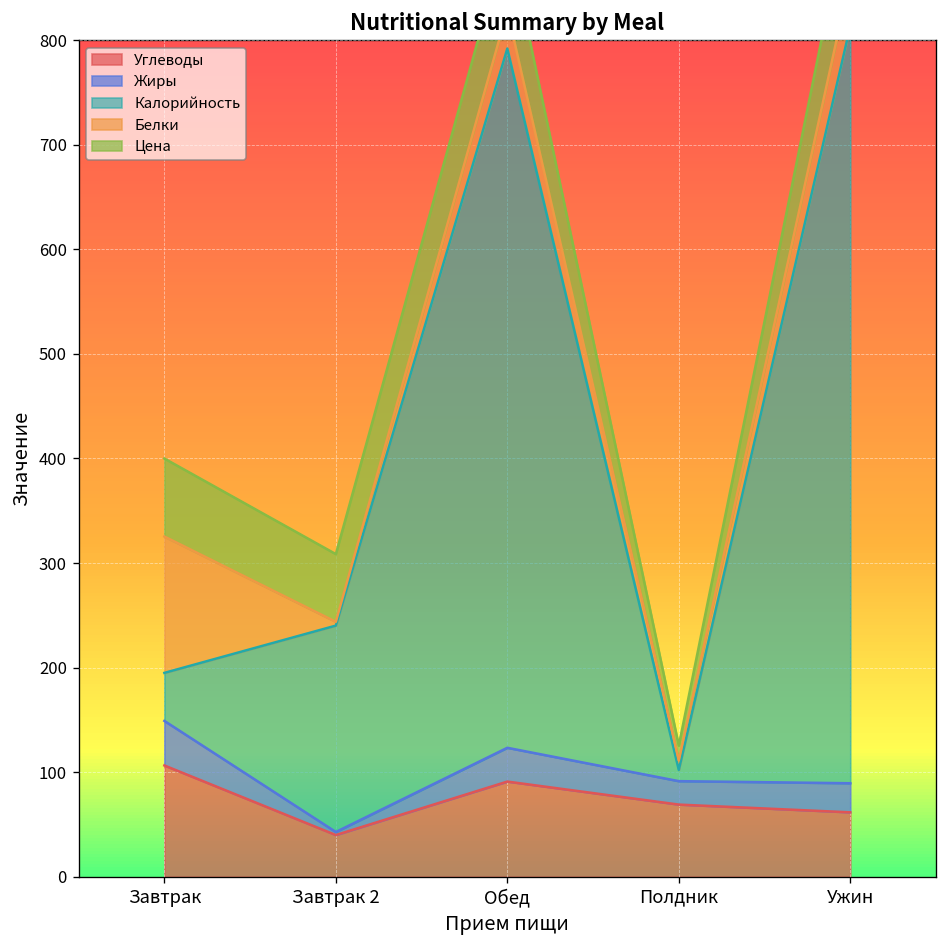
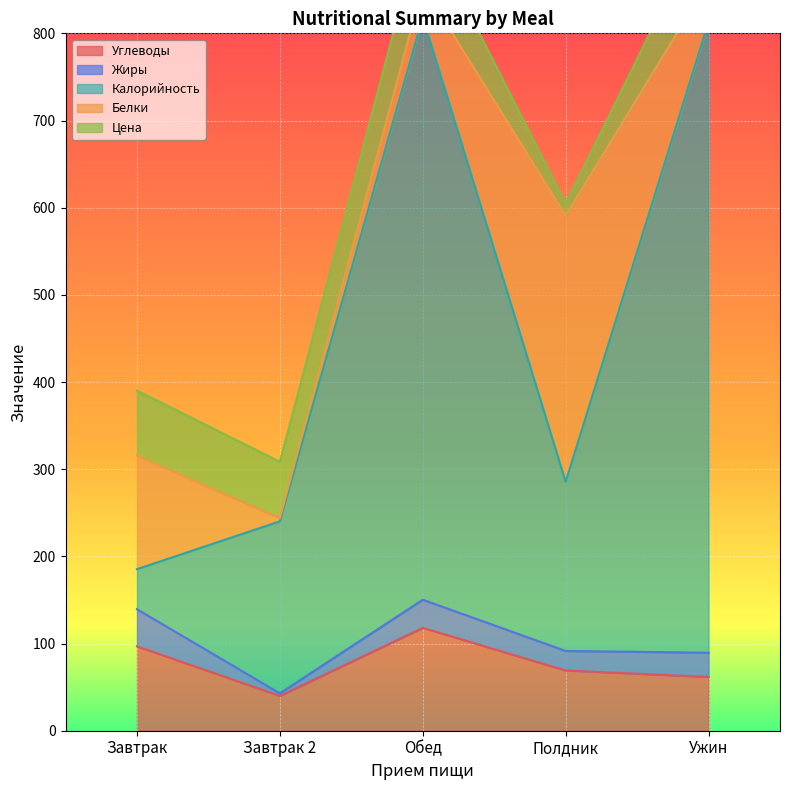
  {
    "Углеводы": {
-     "Завтрак": 110,
+     "Завтрак": 100,
      "Завтрак 2": 40,
-     "Обед": 90,
+     "Обед": 120,
      "Полдник": 70,
      "Ужин": 60
    },
    "Жиры": {
      "Завтрак": 40,
      "Завтрак 2": 0,
      "Обед": 30,
      "Полдник": 20,
      "Ужин": 30
    },
    "Калорийность": {
      "Завтрак": 50,
      "Завтрак 2": 200,
-     "Полдник": 10
+     "Полдник": 190
    },
    "Белки": {
      "Завтрак": 130,
      "Завтрак 2": 0,
-     "Полдник": 10
+     "Полдник": 310
    },
    "Цена": {
      "Завтрак": 70,
      "Завтрак 2": 60,
      "Полдник": 10
    }
  }
